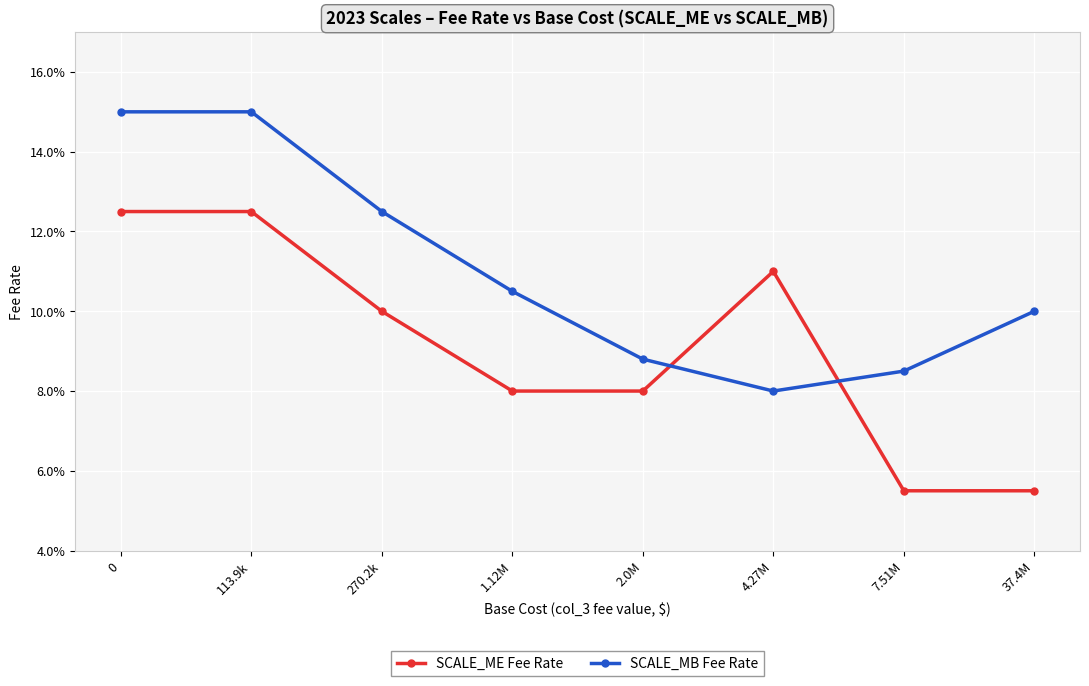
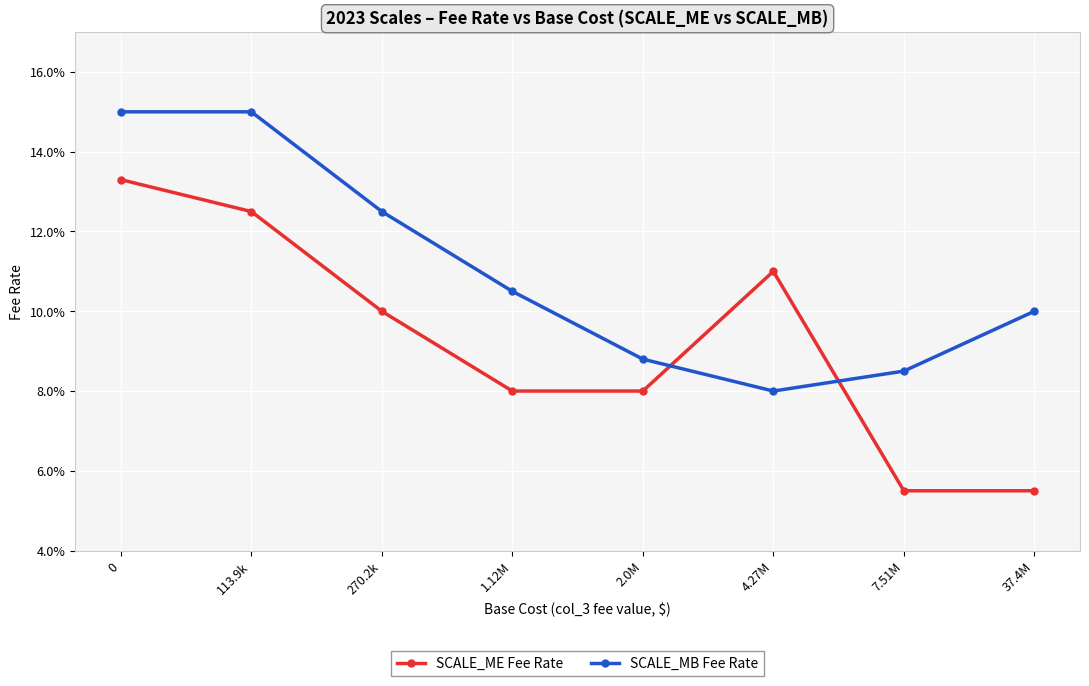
  {
    "SCALE_ME Fee Rate": {
-     "0": "12.5%",
+     "0": "13.3%",
      "113.9k": "12.5%",
      "270.2k": "10.0%",
      "1.12M": "8.0%",
      "2.0M": "8.0%",
      "4.27M": "11.0%",
      "7.51M": "5.5%",
      "37.4M": "5.5%"
    },
    "SCALE_MB Fee Rate": {
      "0": "15.0%",
      "113.9k": "15.0%",
      "270.2k": "12.5%",
      "1.12M": "10.5%",
      "2.0M": "8.8%",
      "4.27M": "8.0%",
      "7.51M": "8.5%",
      "37.4M": "10.0%"
    }
  }
